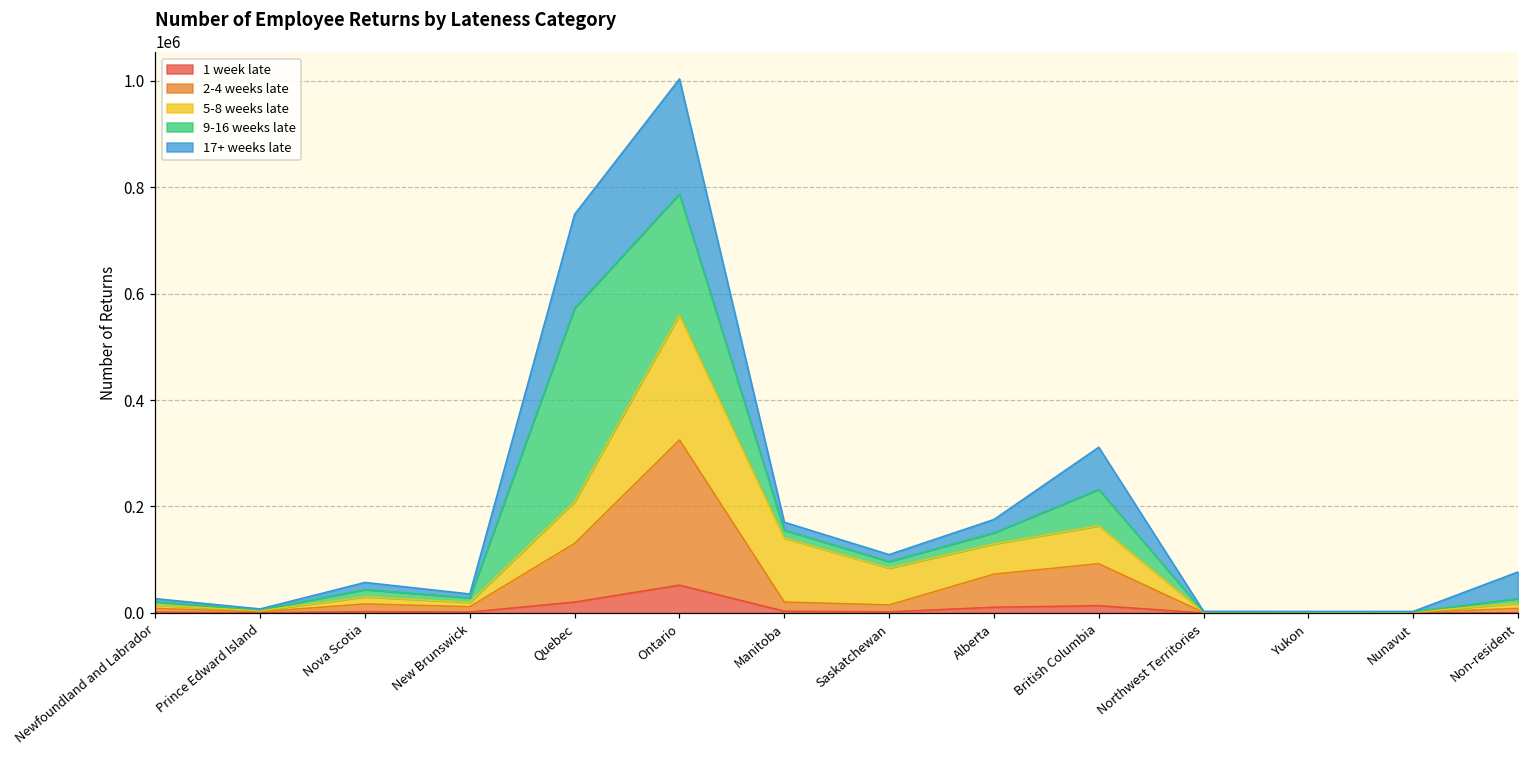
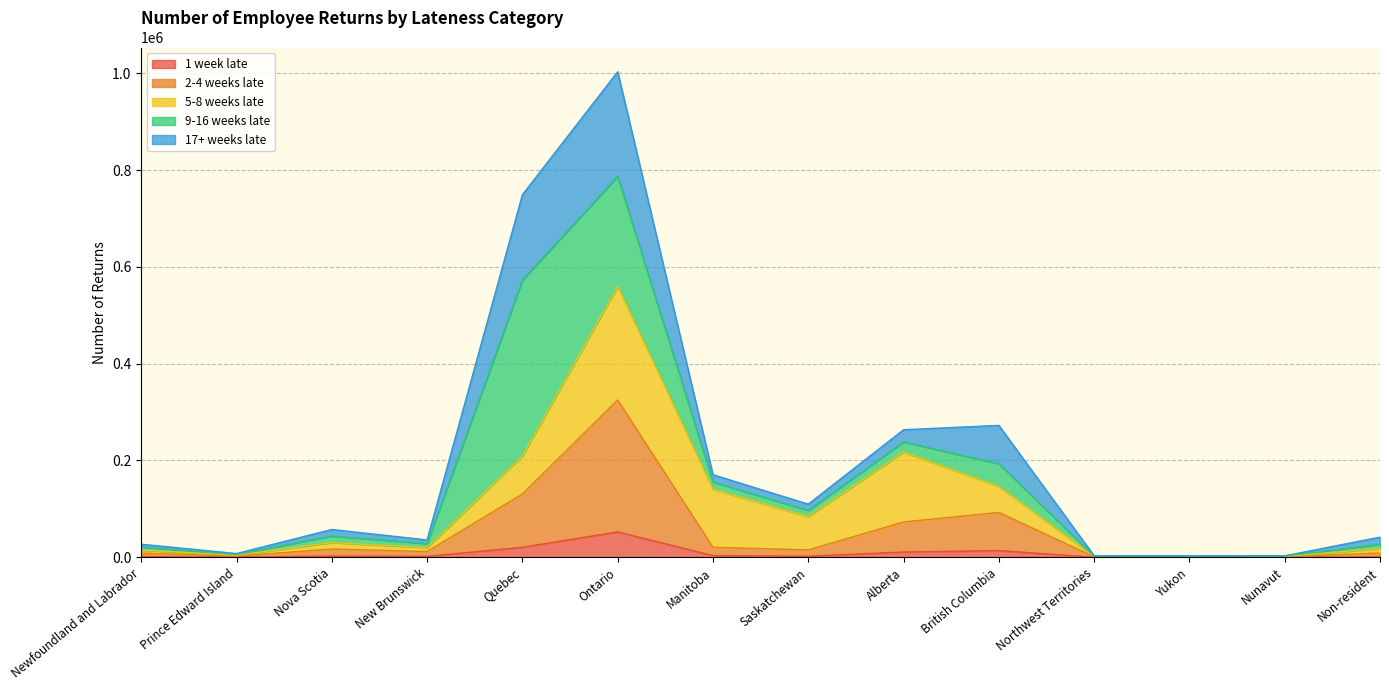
  {
    "5-8 weeks late": {
      "Newfoundland and Labrador": 10000,
      "Nova Scotia": 10000,
      "New Brunswick": 10000,
      "Quebec": 80000,
      "Ontario": 230000,
      "Manitoba": 120000,
      "Saskatchewan": 70000,
-     "Alberta": 60000,
-     "British Columbia": 70000,
+     "Alberta": 140000,
+     "British Columbia": 50000,
      "Non-resident": 10000
    },
    "9-16 weeks late": {
      "Newfoundland and Labrador": 10000,
      "Nova Scotia": 10000,
      "New Brunswick": 10000,
      "Quebec": 360000,
      "Ontario": 230000,
      "Manitoba": 10000,
      "Saskatchewan": 10000,
      "Alberta": 20000,
-     "British Columbia": 70000,
+     "British Columbia": 50000,
      "Non-resident": 10000
    },
    "17+ weeks late": {
      "Newfoundland and Labrador": 10000,
      "Nova Scotia": 10000,
      "New Brunswick": 10000,
      "Quebec": 180000,
      "Ontario": 220000,
      "Manitoba": 20000,
      "Saskatchewan": 10000,
      "Alberta": 30000,
      "British Columbia": 80000,
-     "Non-resident": 50000
+     "Non-resident": 10000
    }
  }
